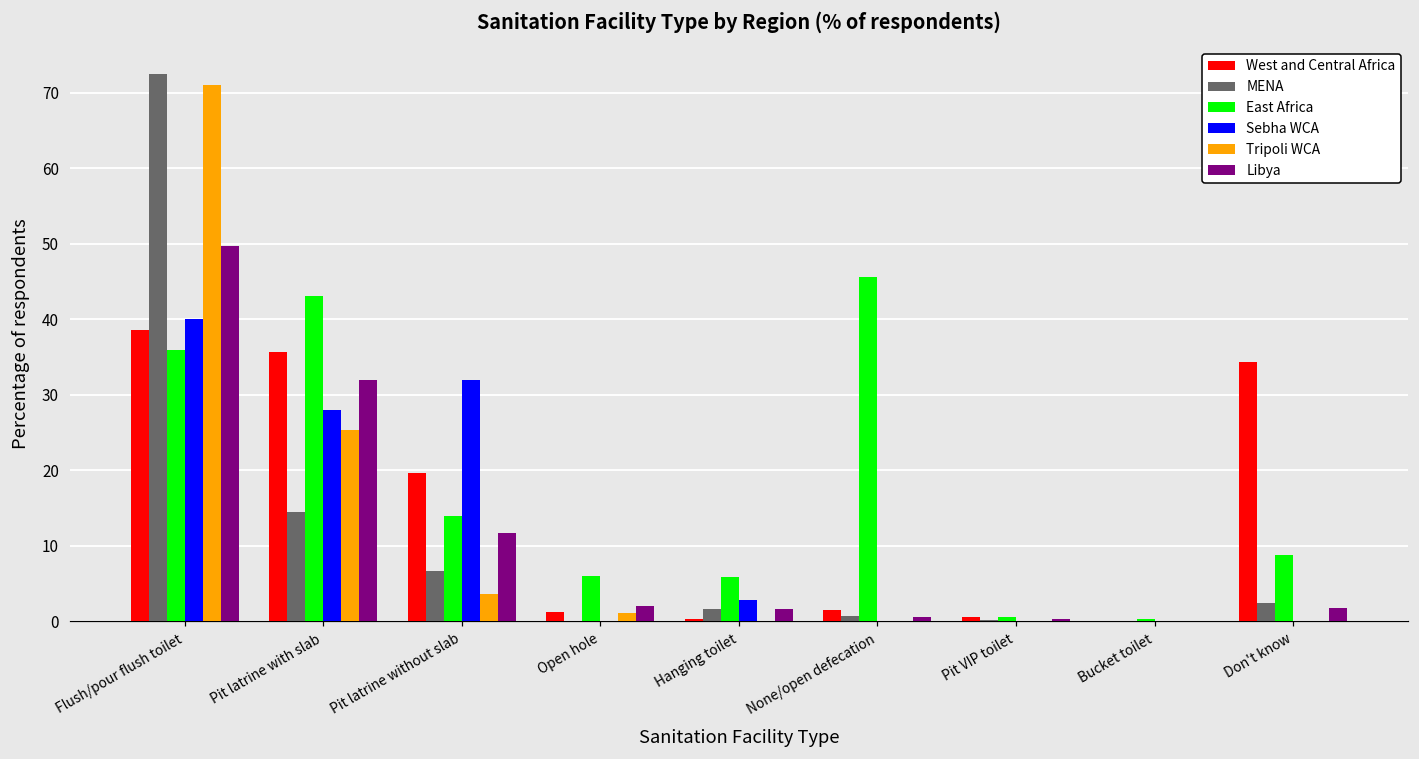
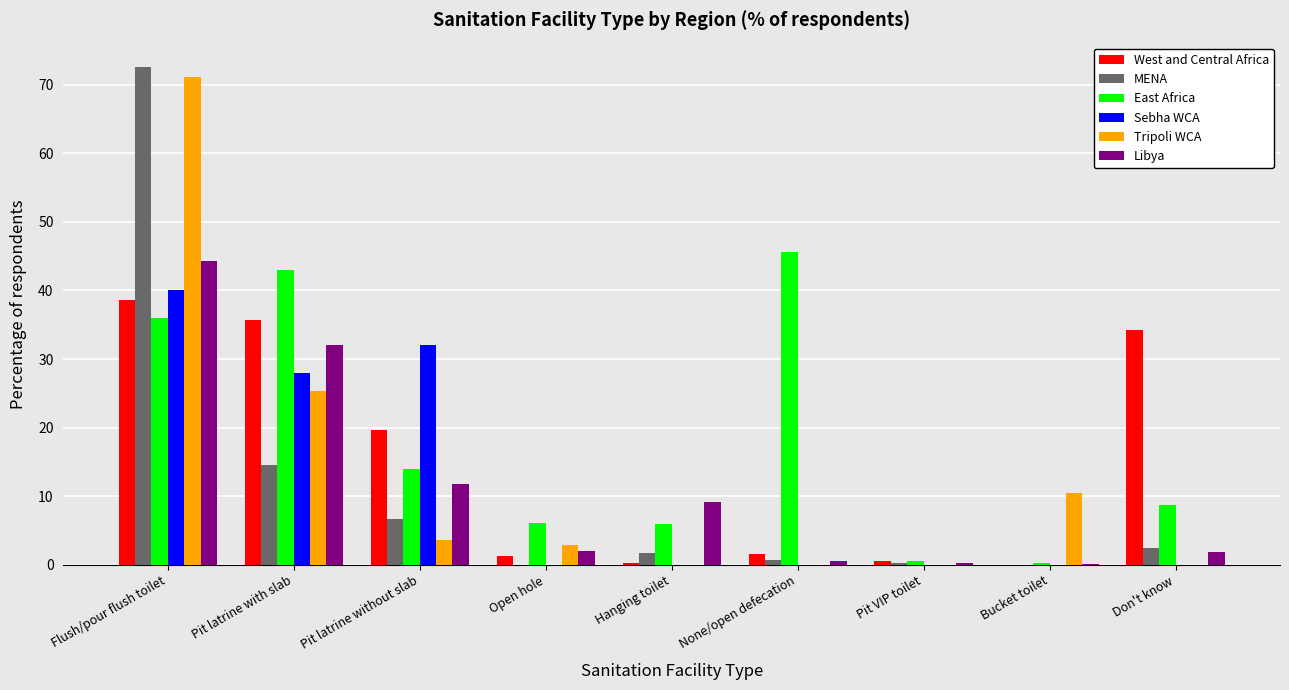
  {
    "West and Central Africa": {
      "Flush/pour flush toilet": 39,
      "Pit latrine with slab": 36,
      "Pit latrine without slab": 20,
      "Open hole": 1,
      "None/open defecation": 2,
      "Pit VIP toilet": 1,
      "Bucket toilet": 0,
      "Don't know": 34
    },
    "MENA": {
      "Flush/pour flush toilet": 72,
      "Pit latrine with slab": 15,
      "Pit latrine without slab": 7,
      "Open hole": 0,
      "Hanging toilet": 2,
      "None/open defecation": 1,
      "Bucket toilet": 0,
      "Don't know": 2
    },
    "East Africa": {
      "Flush/pour flush toilet": 36,
      "Pit latrine with slab": 43,
      "Pit latrine without slab": 14,
      "Open hole": 6,
      "Hanging toilet": 6,
      "None/open defecation": 46,
      "Pit VIP toilet": 1,
      "Don't know": 9
    },
    "Sebha WCA": {
      "Flush/pour flush toilet": 40,
      "Pit latrine with slab": 28,
      "Pit latrine without slab": 32,
      "Open hole": 0,
-     "Hanging toilet": 3,
+     "Hanging toilet": 0,
      "None/open defecation": 0,
      "Pit VIP toilet": 0,
      "Bucket toilet": 0,
      "Don't know": 0
    },
    "Tripoli WCA": {
      "Flush/pour flush toilet": 71,
      "Pit latrine with slab": 25,
      "Pit latrine without slab": 4,
-     "Open hole": 1,
+     "Open hole": 3,
      "Hanging toilet": 0,
      "None/open defecation": 0,
      "Pit VIP toilet": 0,
-     "Bucket toilet": 0,
+     "Bucket toilet": 11,
      "Don't know": 0
    },
    "Libya": {
-     "Flush/pour flush toilet": 50,
+     "Flush/pour flush toilet": 44,
      "Pit latrine with slab": 32,
      "Pit latrine without slab": 12,
      "Open hole": 2,
-     "Hanging toilet": 2,
+     "Hanging toilet": 9,
      "None/open defecation": 1,
      "Don't know": 2
    }
  }
